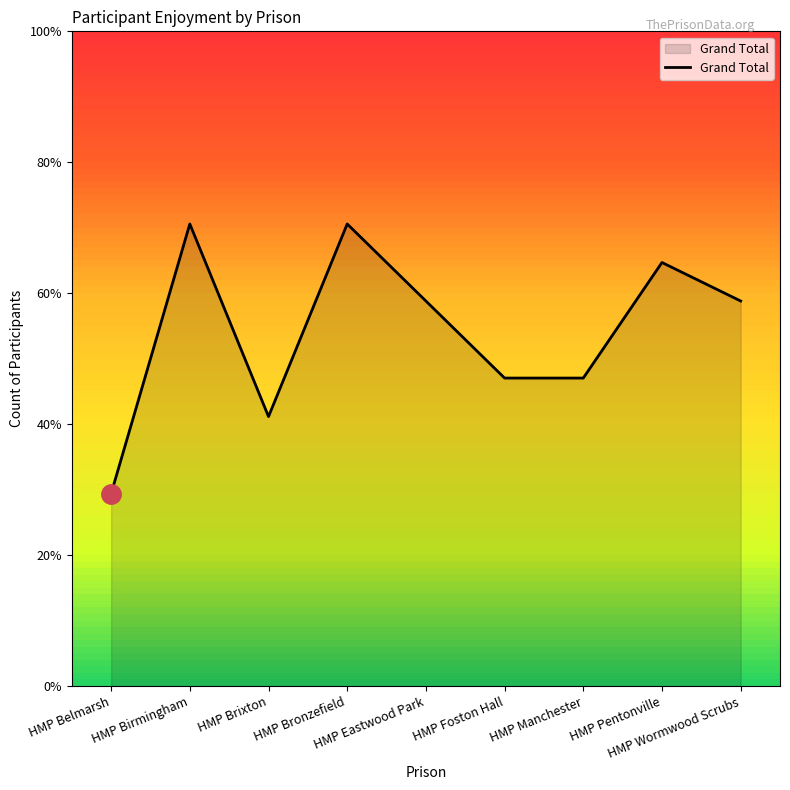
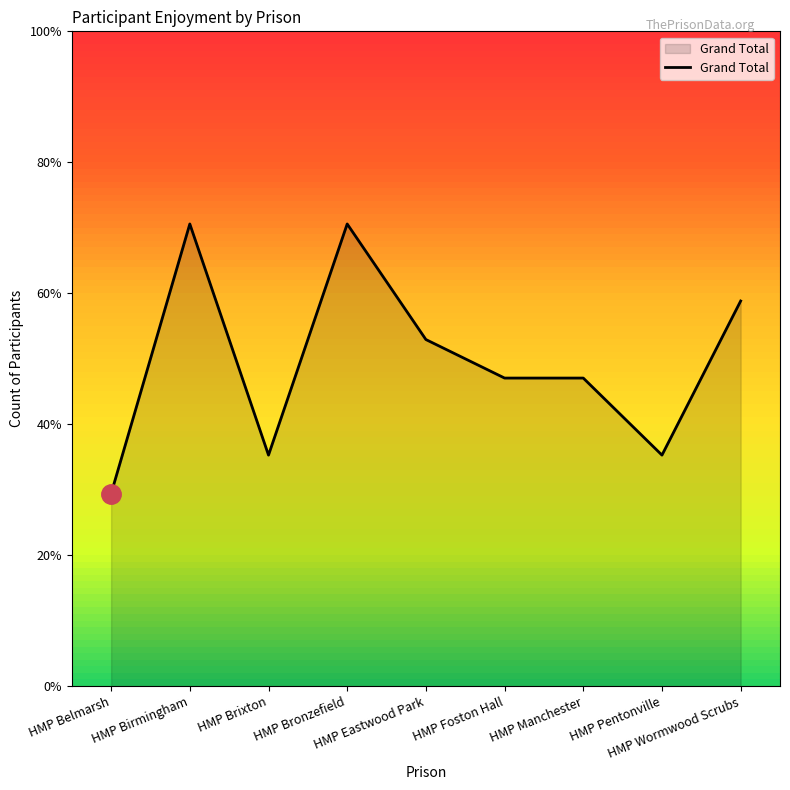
  {
    "Grand Total": {
      "HMP Birmingham": "71%",
-     "HMP Brixton": "41%",
+     "HMP Brixton": "35%",
      "HMP Bronzefield": "71%",
-     "HMP Eastwood Park": "59%",
+     "HMP Eastwood Park": "53%",
      "HMP Foston Hall": "47%",
      "HMP Manchester": "47%",
-     "HMP Pentonville": "65%",
+     "HMP Pentonville": "35%",
      "HMP Wormwood Scrubs": "59%"
    }
  }
